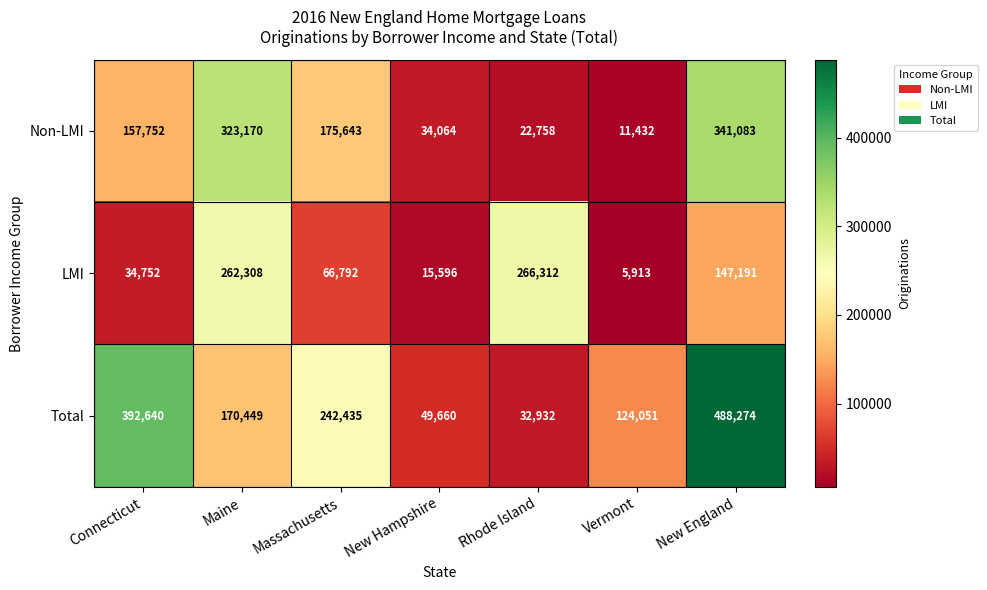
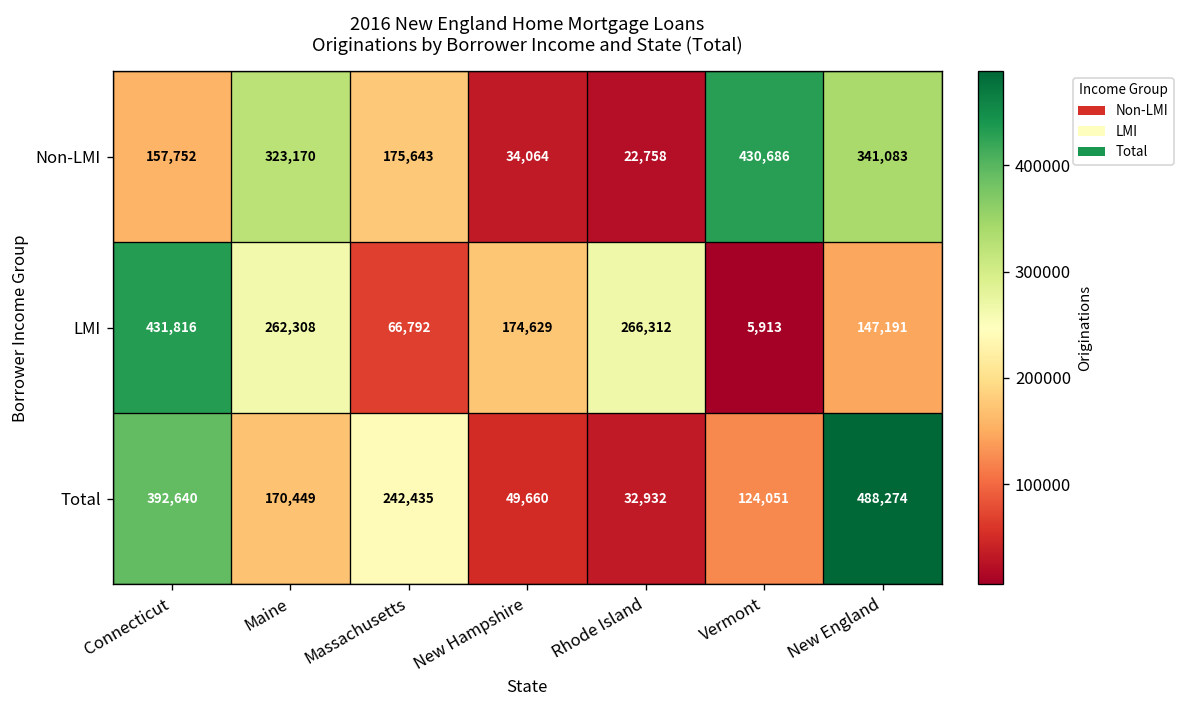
  {
    "Non-LMI": {
      "Connecticut": "157,752",
      "Maine": "323,170",
      "Massachusetts": "175,643",
      "New Hampshire": "34,064",
      "Rhode Island": "22,758",
-     "Vermont": "11,432",
+     "Vermont": "430,686",
      "New England": "341,083"
    },
    "LMI": {
-     "Connecticut": "34,752",
+     "Connecticut": "431,816",
      "Maine": "262,308",
      "Massachusetts": "66,792",
-     "New Hampshire": "15,596",
+     "New Hampshire": "174,629",
      "Rhode Island": "266,312",
      "Vermont": "5,913",
      "New England": "147,191"
    },
    "Total": {
      "Connecticut": "392,640",
      "Maine": "170,449",
      "Massachusetts": "242,435",
      "New Hampshire": "49,660",
      "Rhode Island": "32,932",
      "Vermont": "124,051",
      "New England": "488,274"
    }
  }
